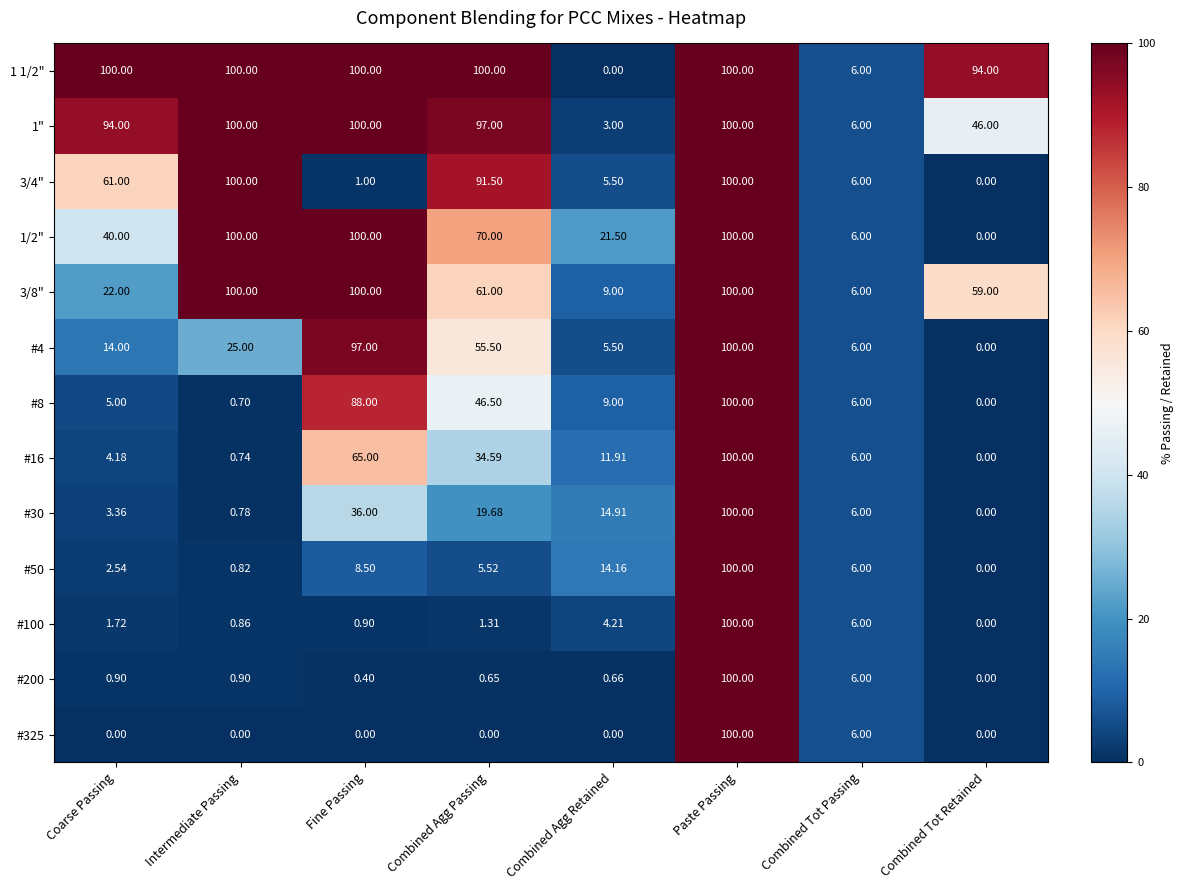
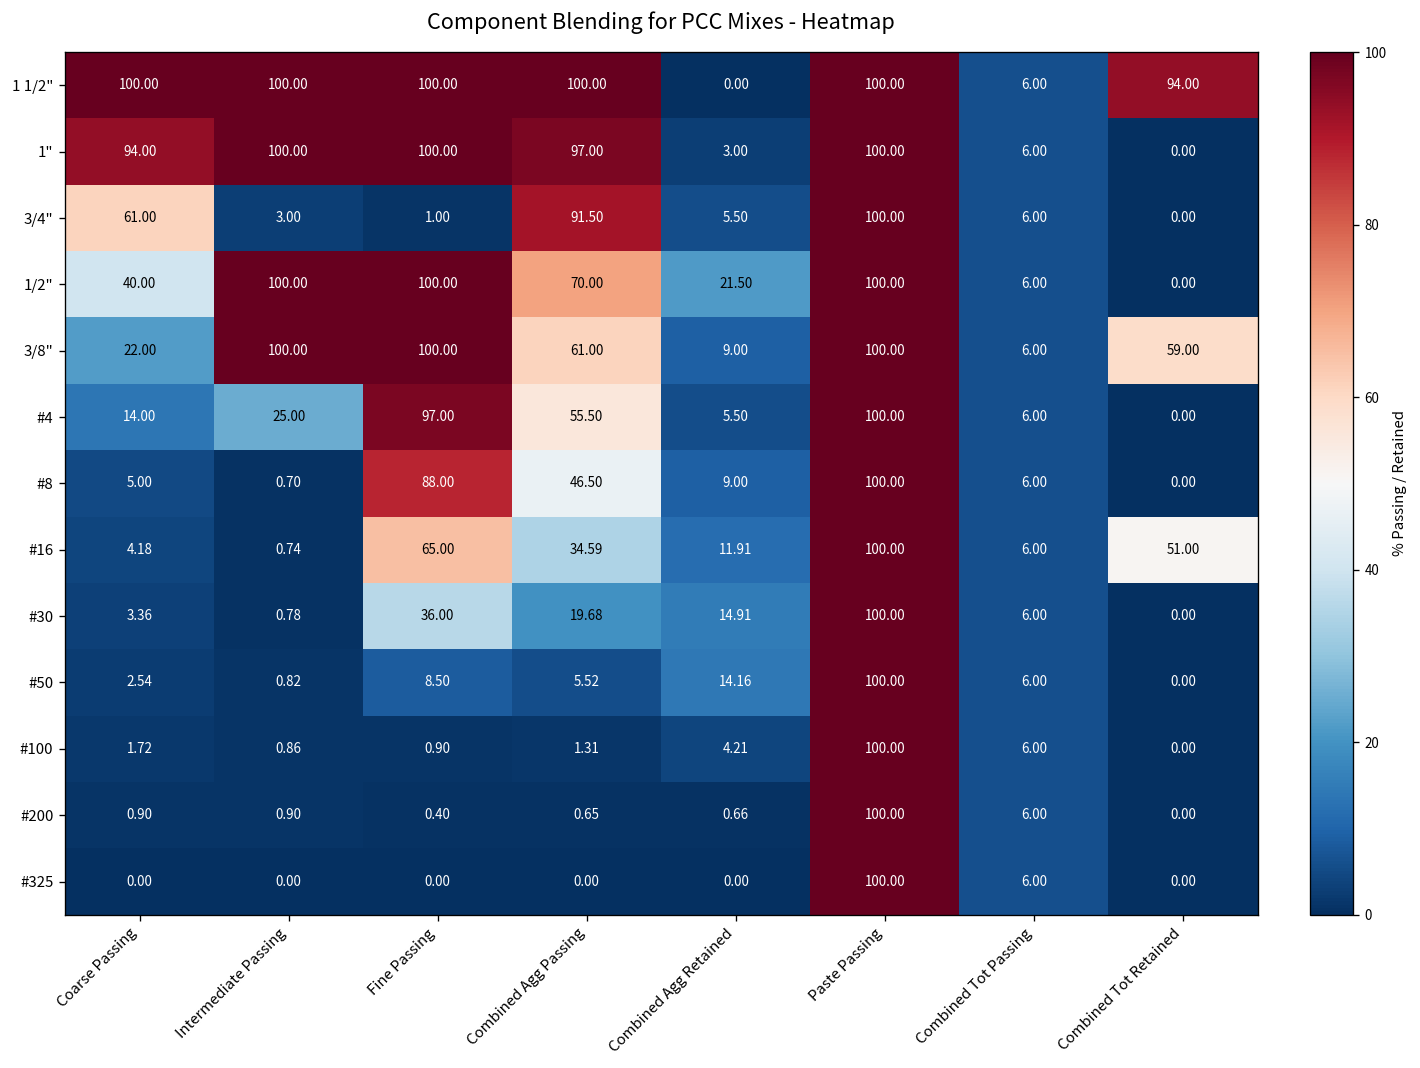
  {
    "1 1/2\"": {
      "Coarse Passing": 100.00,
      "Intermediate Passing": 100.00,
      "Fine Passing": 100.00,
      "Combined Agg Passing": 100.00,
      "Combined Agg Retained": 0.00,
      "Paste Passing": 100.00,
      "Combined Tot Passing": 6.00,
      "Combined Tot Retained": 94.00
    },
    "1\"": {
      "Coarse Passing": 94.00,
      "Intermediate Passing": 100.00,
      "Fine Passing": 100.00,
      "Combined Agg Passing": 97.00,
      "Combined Agg Retained": 3.00,
      "Paste Passing": 100.00,
      "Combined Tot Passing": 6.00,
-     "Combined Tot Retained": 46.00
+     "Combined Tot Retained": 0.00
    },
    "3/4\"": {
      "Coarse Passing": 61.00,
-     "Intermediate Passing": 100.00,
+     "Intermediate Passing": 3.00,
      "Fine Passing": 1.00,
      "Combined Agg Passing": 91.50,
      "Combined Agg Retained": 5.50,
      "Paste Passing": 100.00,
      "Combined Tot Passing": 6.00,
      "Combined Tot Retained": 0.00
    },
    "1/2\"": {
      "Coarse Passing": 40.00,
      "Intermediate Passing": 100.00,
      "Fine Passing": 100.00,
      "Combined Agg Passing": 70.00,
      "Combined Agg Retained": 21.50,
      "Paste Passing": 100.00,
      "Combined Tot Passing": 6.00,
      "Combined Tot Retained": 0.00
    },
    "3/8\"": {
      "Coarse Passing": 22.00,
      "Intermediate Passing": 100.00,
      "Fine Passing": 100.00,
      "Combined Agg Passing": 61.00,
      "Combined Agg Retained": 9.00,
      "Paste Passing": 100.00,
      "Combined Tot Passing": 6.00,
      "Combined Tot Retained": 59.00
    },
    "#4": {
      "Coarse Passing": 14.00,
      "Intermediate Passing": 25.00,
      "Fine Passing": 97.00,
      "Combined Agg Passing": 55.50,
      "Combined Agg Retained": 5.50,
      "Paste Passing": 100.00,
      "Combined Tot Passing": 6.00,
      "Combined Tot Retained": 0.00
    },
    "#8": {
      "Coarse Passing": 5.00,
      "Intermediate Passing": 0.70,
      "Fine Passing": 88.00,
      "Combined Agg Passing": 46.50,
      "Combined Agg Retained": 9.00,
      "Paste Passing": 100.00,
      "Combined Tot Passing": 6.00,
      "Combined Tot Retained": 0.00
    },
    "#16": {
      "Coarse Passing": 4.18,
      "Intermediate Passing": 0.74,
      "Fine Passing": 65.00,
      "Combined Agg Passing": 34.59,
      "Combined Agg Retained": 11.91,
      "Paste Passing": 100.00,
      "Combined Tot Passing": 6.00,
-     "Combined Tot Retained": 0.00
+     "Combined Tot Retained": 51.00
    },
    "#30": {
      "Coarse Passing": 3.36,
      "Intermediate Passing": 0.78,
      "Fine Passing": 36.00,
      "Combined Agg Passing": 19.68,
      "Combined Agg Retained": 14.91,
      "Paste Passing": 100.00,
      "Combined Tot Passing": 6.00,
      "Combined Tot Retained": 0.00
    },
    "#50": {
      "Coarse Passing": 2.54,
      "Intermediate Passing": 0.82,
      "Fine Passing": 8.50,
      "Combined Agg Passing": 5.52,
      "Combined Agg Retained": 14.16,
      "Paste Passing": 100.00,
      "Combined Tot Passing": 6.00,
      "Combined Tot Retained": 0.00
    },
    "#100": {
      "Coarse Passing": 1.72,
      "Intermediate Passing": 0.86,
      "Fine Passing": 0.90,
      "Combined Agg Passing": 1.31,
      "Combined Agg Retained": 4.21,
      "Paste Passing": 100.00,
      "Combined Tot Passing": 6.00,
      "Combined Tot Retained": 0.00
    },
    "#200": {
      "Coarse Passing": 0.90,
      "Intermediate Passing": 0.90,
      "Fine Passing": 0.40,
      "Combined Agg Passing": 0.65,
      "Combined Agg Retained": 0.66,
      "Paste Passing": 100.00,
      "Combined Tot Passing": 6.00,
      "Combined Tot Retained": 0.00
    },
    "#325": {
      "Coarse Passing": 0.00,
      "Intermediate Passing": 0.00,
      "Fine Passing": 0.00,
      "Combined Agg Passing": 0.00,
      "Combined Agg Retained": 0.00,
      "Paste Passing": 100.00,
      "Combined Tot Passing": 6.00,
      "Combined Tot Retained": 0.00
    }
  }
